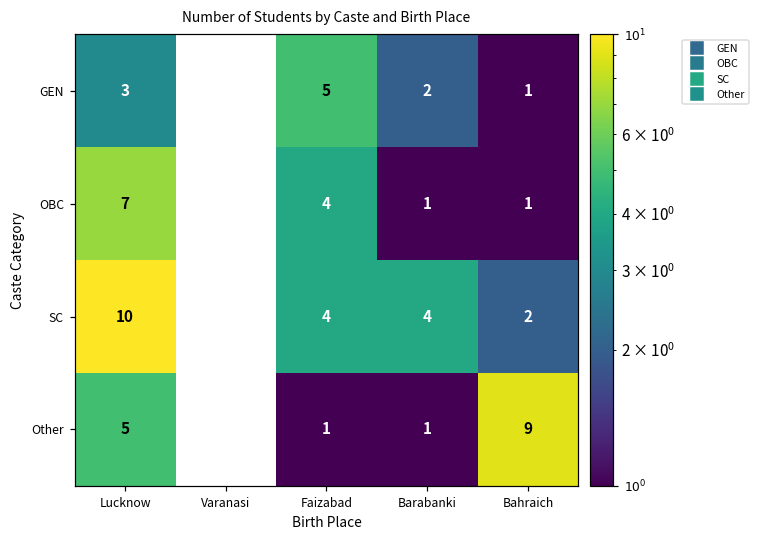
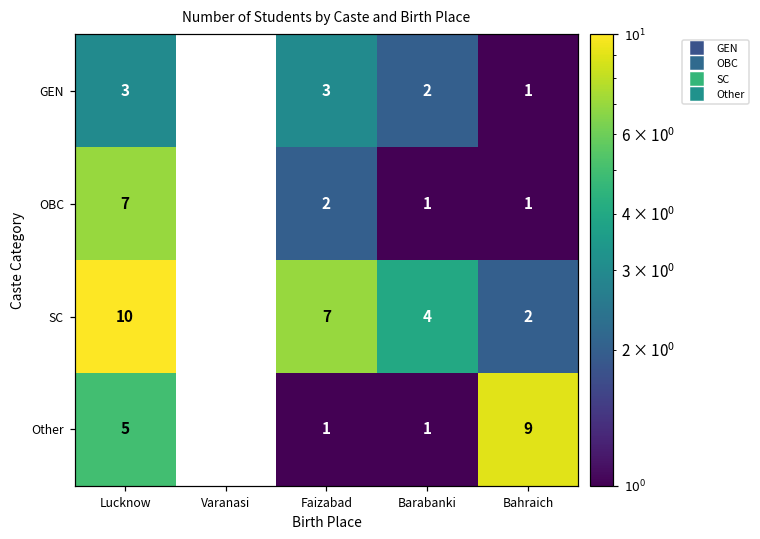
  {
    "GEN": {
      "Lucknow": 3,
-     "Faizabad": 5,
+     "Faizabad": 3,
      "Barabanki": 2,
      "Bahraich": 1
    },
    "OBC": {
      "Lucknow": 7,
-     "Faizabad": 4,
+     "Faizabad": 2,
      "Barabanki": 1,
      "Bahraich": 1
    },
    "SC": {
      "Lucknow": 10,
-     "Faizabad": 4,
+     "Faizabad": 7,
      "Barabanki": 4,
      "Bahraich": 2
    },
    "Other": {
      "Lucknow": 5,
      "Faizabad": 1,
      "Barabanki": 1,
      "Bahraich": 9
    }
  }
